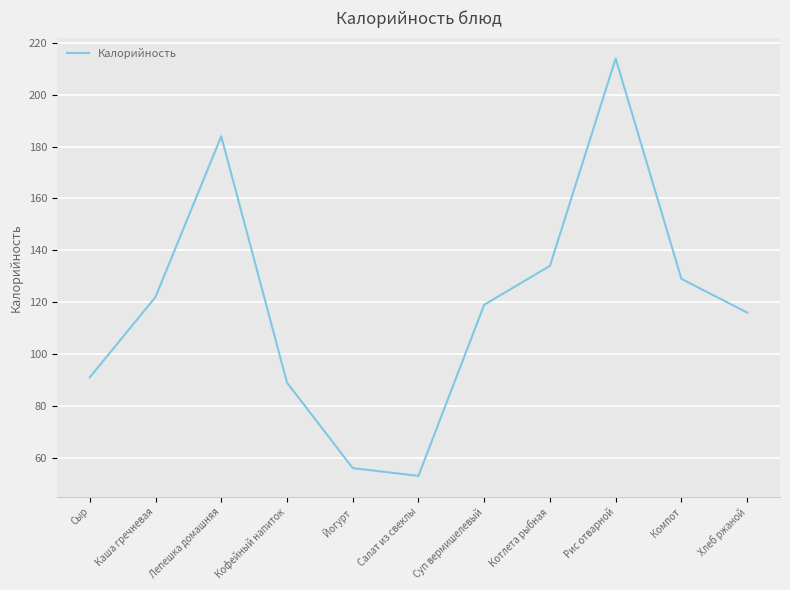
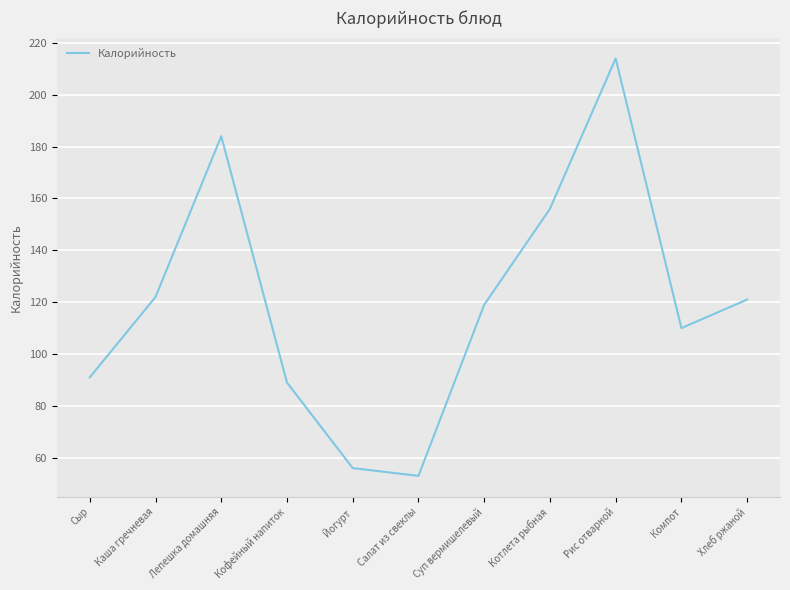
  {
    "Сыр": 91,
    "Каша гречневая": 122,
    "Лепешка домашняя": 184,
    "Кофейный напиток": 89,
    "Йогурт": 56,
    "Салат из свеклы": 53,
    "Суп вермишелевый": 119,
-   "Котлета рыбная": 134,
+   "Котлета рыбная": 156,
    "Рис отварной": 214,
-   "Компот": 129,
-   "Хлеб ржаной": 116
+   "Компот": 110,
+   "Хлеб ржаной": 121
  }
